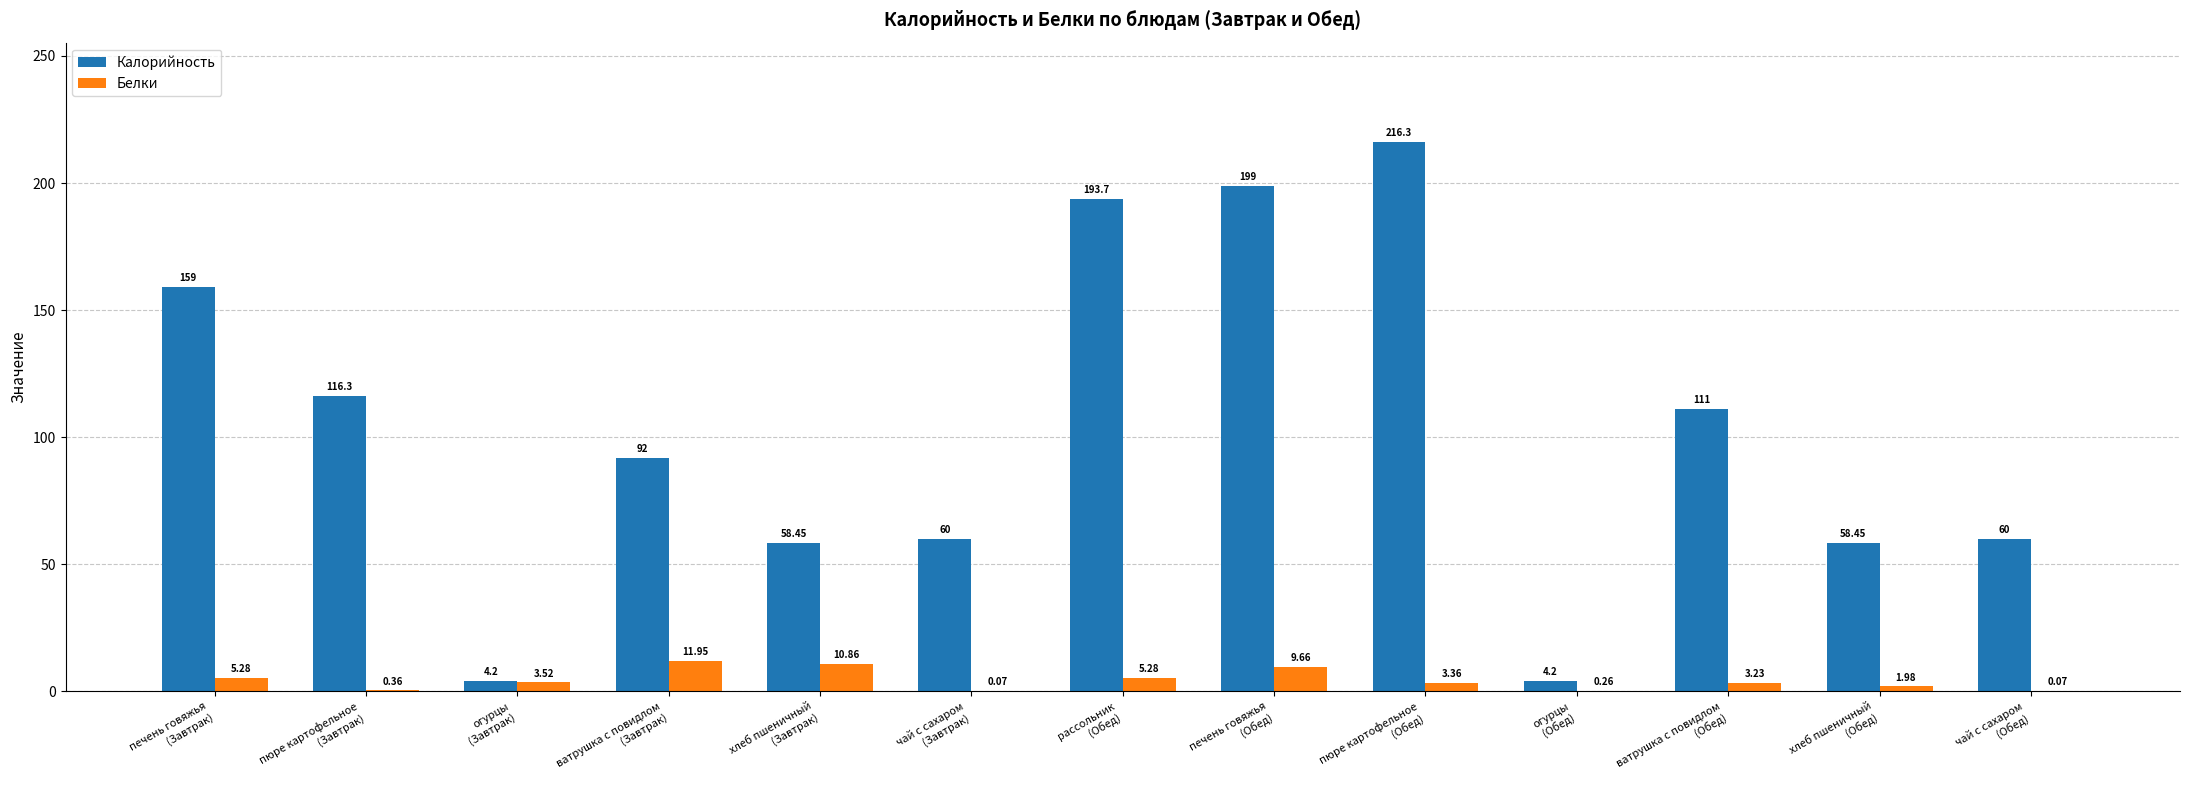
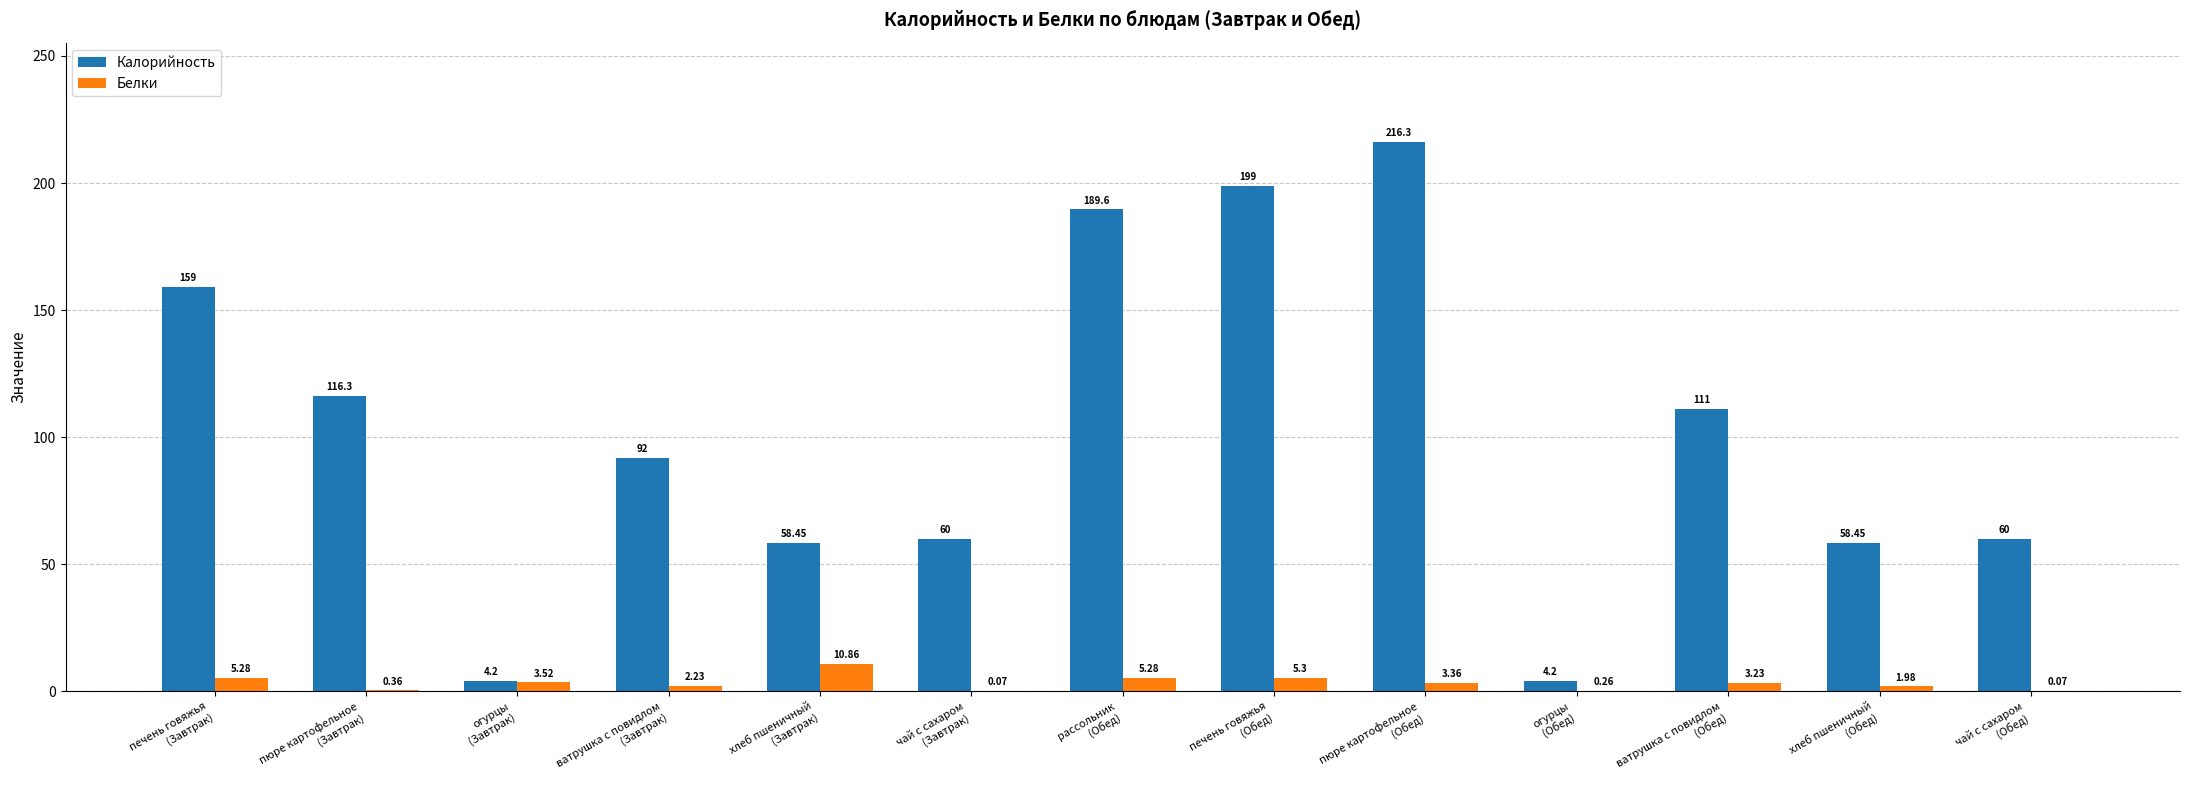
  {
    "Калорийность": {
      "печень говяжья (Завтрак)": 159,
      "пюре картофельное (Завтрак)": 116.3,
      "огурцы (Завтрак)": 4.2,
      "ватрушка с повидлом (Завтрак)": 92,
      "хлеб пшеничный (Завтрак)": 58.45,
      "чай с сахаром (Завтрак)": 60,
-     "рассольник (Обед)": 193.7,
+     "рассольник (Обед)": 189.6,
      "печень говяжья (Обед)": 199,
      "пюре картофельное (Обед)": 216.3,
      "огурцы (Обед)": 4.2,
      "ватрушка с повидлом (Обед)": 111,
      "хлеб пшеничный (Обед)": 58.45,
      "чай с сахаром (Обед)": 60
    },
    "Белки": {
      "печень говяжья (Завтрак)": 5.28,
      "пюре картофельное (Завтрак)": 0.36,
      "огурцы (Завтрак)": 3.52,
-     "ватрушка с повидлом (Завтрак)": 11.95,
+     "ватрушка с повидлом (Завтрак)": 2.23,
      "хлеб пшеничный (Завтрак)": 10.86,
      "чай с сахаром (Завтрак)": 0.07,
      "рассольник (Обед)": 5.28,
-     "печень говяжья (Обед)": 9.66,
+     "печень говяжья (Обед)": 5.3,
      "пюре картофельное (Обед)": 3.36,
      "огурцы (Обед)": 0.26,
      "ватрушка с повидлом (Обед)": 3.23,
      "хлеб пшеничный (Обед)": 1.98,
      "чай с сахаром (Обед)": 0.07
    }
  }
